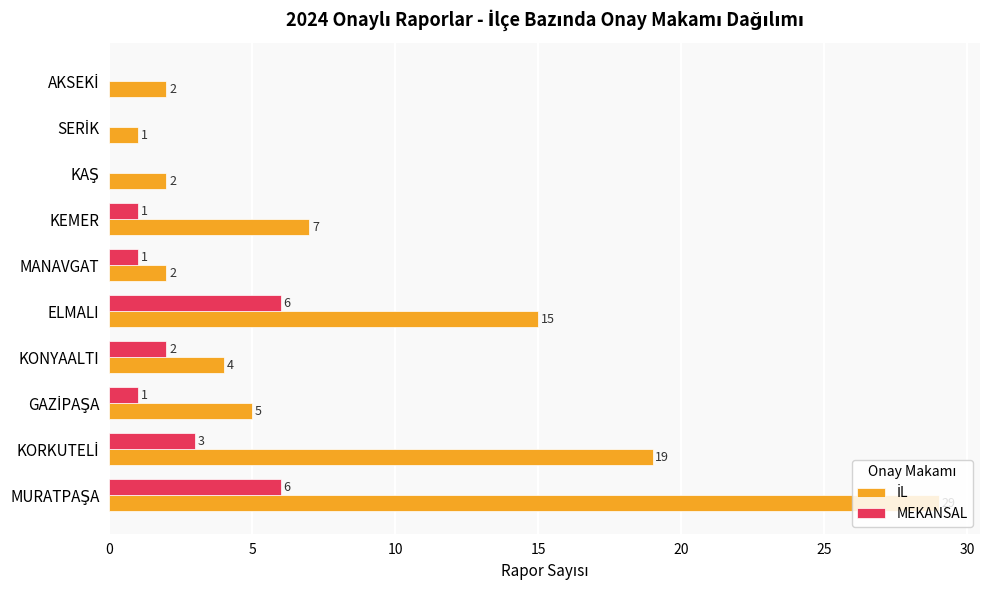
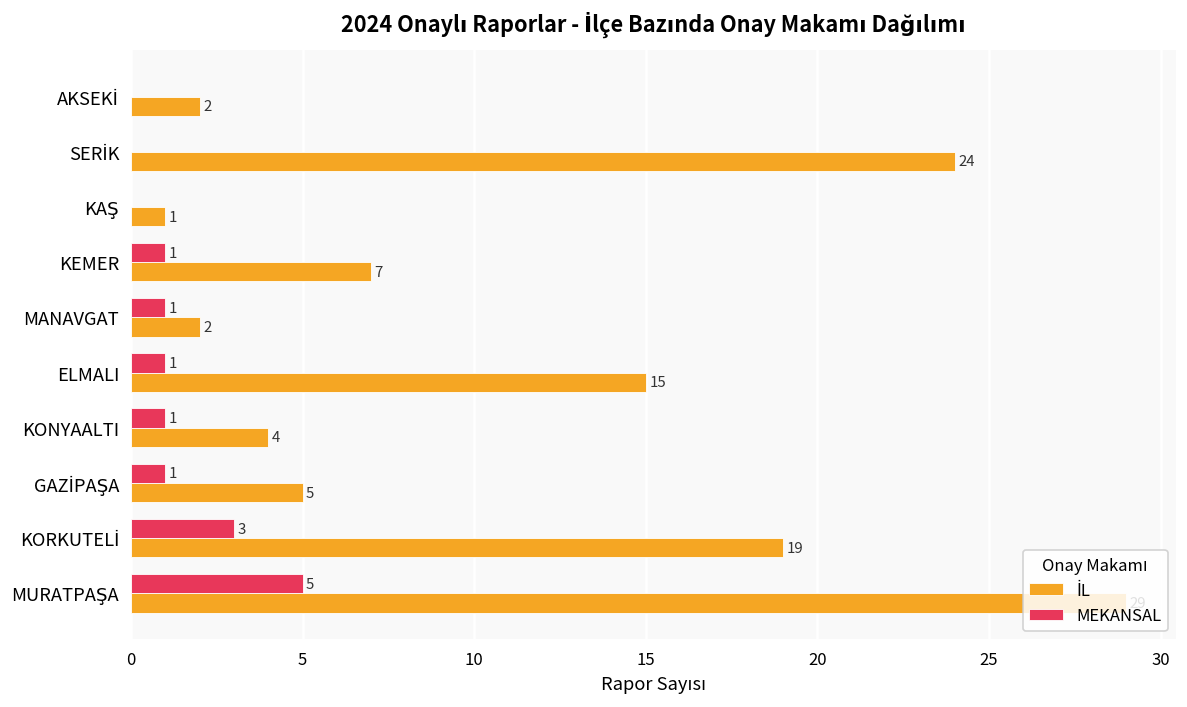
  {
    "İL": {
      "AKSEKİ": 2,
-     "SERİK": 1,
-     "KAŞ": 2,
+     "SERİK": 24,
+     "KAŞ": 1,
      "KEMER": 7,
      "MANAVGAT": 2,
      "ELMALI": 15,
      "KONYAALTI": 4,
      "GAZİPAŞA": 5,
      "KORKUTELİ": 19
    },
    "MEKANSAL": {
      "KEMER": 1,
      "MANAVGAT": 1,
-     "ELMALI": 6,
-     "KONYAALTI": 2,
+     "ELMALI": 1,
+     "KONYAALTI": 1,
      "GAZİPAŞA": 1,
      "KORKUTELİ": 3,
-     "MURATPAŞA": 6
+     "MURATPAŞA": 5
    }
  }
